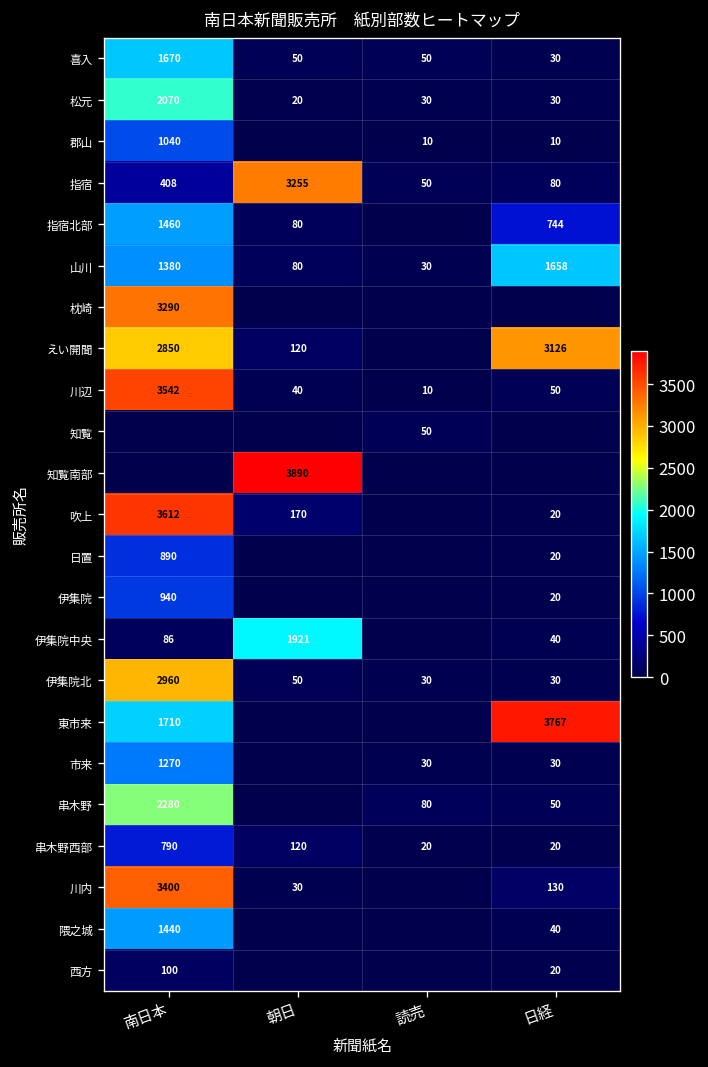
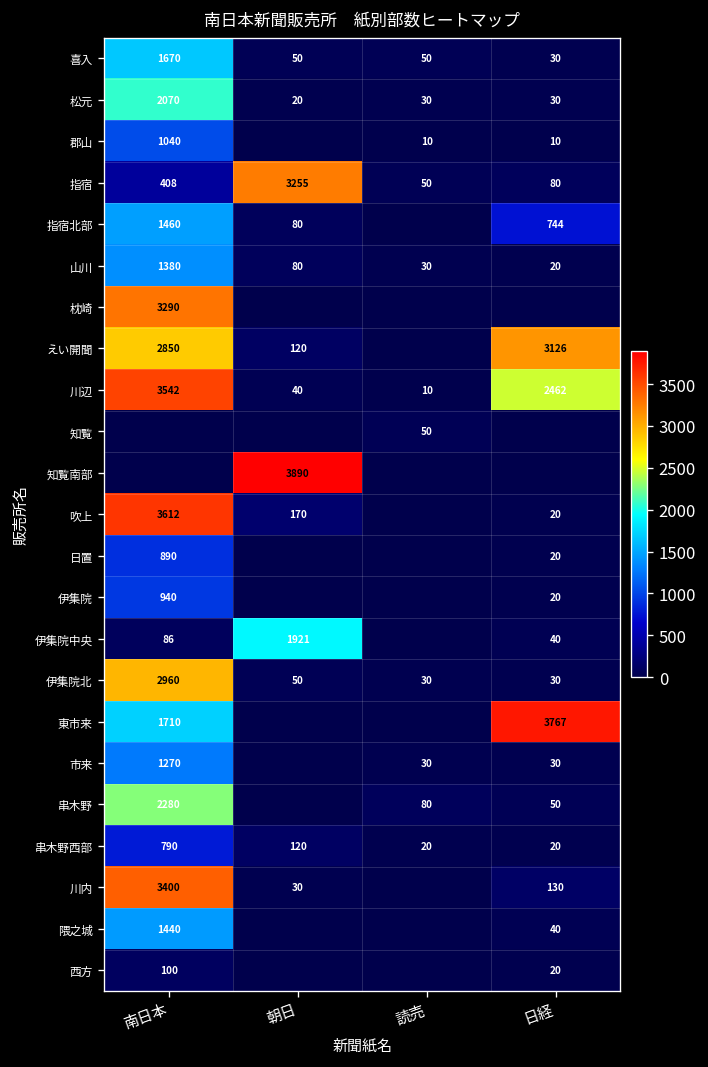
  {
    "喜入": {
      "南日本": 1670,
      "朝日": 50,
      "読売": 50,
      "日経": 30
    },
    "松元": {
      "南日本": 2070,
      "朝日": 20,
      "読売": 30,
      "日経": 30
    },
    "郡山": {
      "南日本": 1040,
      "読売": 10,
      "日経": 10
    },
    "指宿": {
      "南日本": 408,
      "朝日": 3255,
      "読売": 50,
      "日経": 80
    },
    "指宿北部": {
      "南日本": 1460,
      "朝日": 80,
      "日経": 744
    },
    "山川": {
      "南日本": 1380,
      "朝日": 80,
      "読売": 30,
-     "日経": 1658
+     "日経": 20
    },
    "枕崎": {
      "南日本": 3290
    },
    "えい開聞": {
      "南日本": 2850,
      "朝日": 120,
      "日経": 3126
    },
    "川辺": {
      "南日本": 3542,
      "朝日": 40,
      "読売": 10,
-     "日経": 50
+     "日経": 2462
    },
    "知覧": {
      "読売": 50
    },
    "知覧南部": {
      "朝日": 3890
    },
    "吹上": {
      "南日本": 3612,
      "朝日": 170,
      "日経": 20
    },
    "日置": {
      "南日本": 890,
      "日経": 20
    },
    "伊集院": {
      "南日本": 940,
      "日経": 20
    },
    "伊集院中央": {
      "南日本": 86,
      "朝日": 1921,
      "日経": 40
    },
    "伊集院北": {
      "南日本": 2960,
      "朝日": 50,
      "読売": 30,
      "日経": 30
    },
    "東市来": {
      "南日本": 1710,
      "日経": 3767
    },
    "市来": {
      "南日本": 1270,
      "読売": 30,
      "日経": 30
    },
    "串木野": {
      "南日本": 2280,
      "読売": 80,
      "日経": 50
    },
    "串木野西部": {
      "南日本": 790,
      "朝日": 120,
      "読売": 20,
      "日経": 20
    },
    "川内": {
      "南日本": 3400,
      "朝日": 30,
      "日経": 130
    },
    "隈之城": {
      "南日本": 1440,
      "日経": 40
    },
    "西方": {
      "南日本": 100,
      "日経": 20
    }
  }
